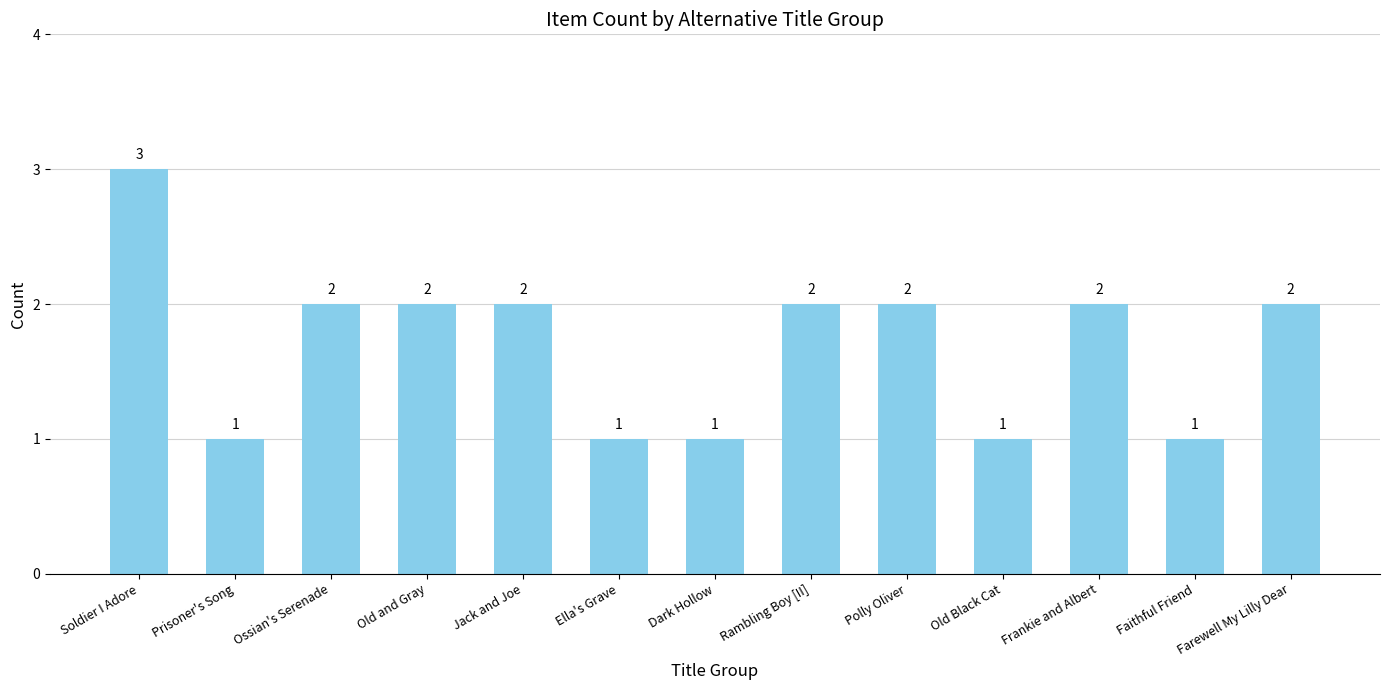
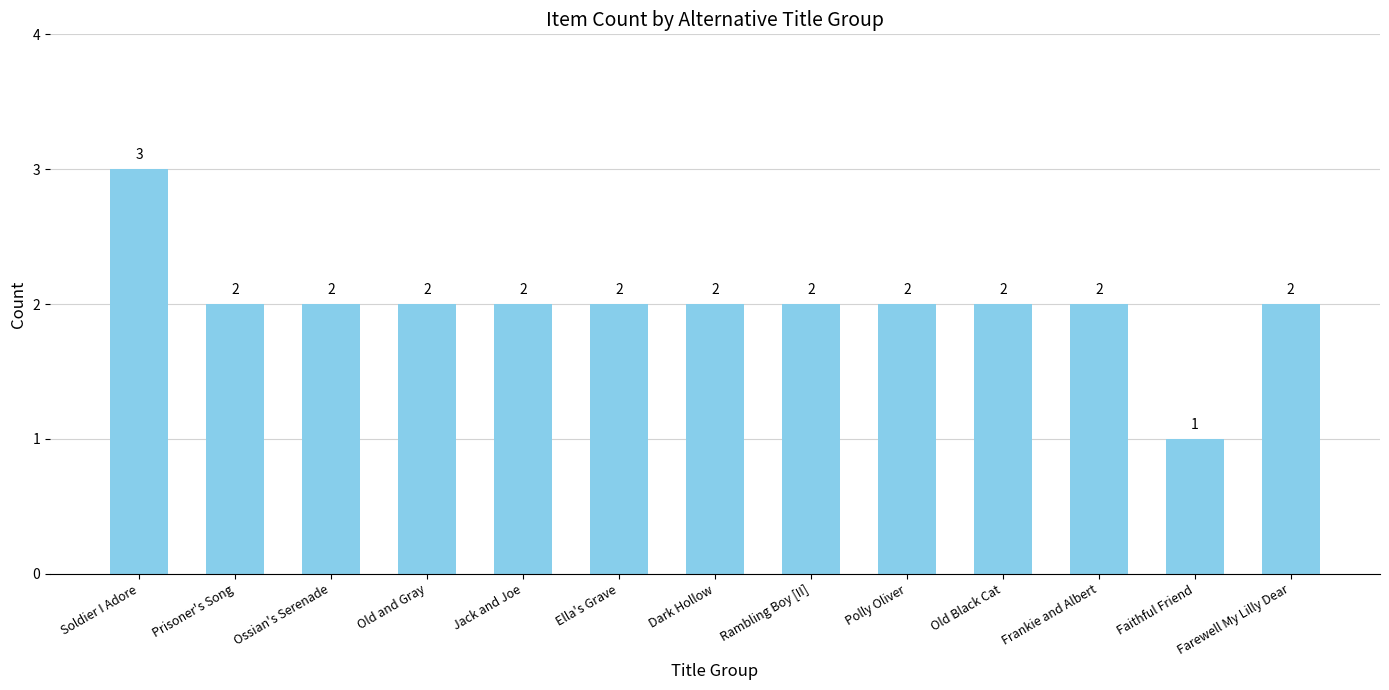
  {
    "Soldier I Adore": 3,
-   "Prisoner's Song": 1,
+   "Prisoner's Song": 2,
    "Ossian's Serenade": 2,
    "Old and Gray": 2,
    "Jack and Joe": 2,
-   "Ella's Grave": 1,
-   "Dark Hollow": 1,
+   "Ella's Grave": 2,
+   "Dark Hollow": 2,
    "Rambling Boy [II]": 2,
    "Polly Oliver": 2,
-   "Old Black Cat": 1,
+   "Old Black Cat": 2,
    "Frankie and Albert": 2,
    "Faithful Friend": 1,
    "Farewell My Lilly Dear": 2
  }
